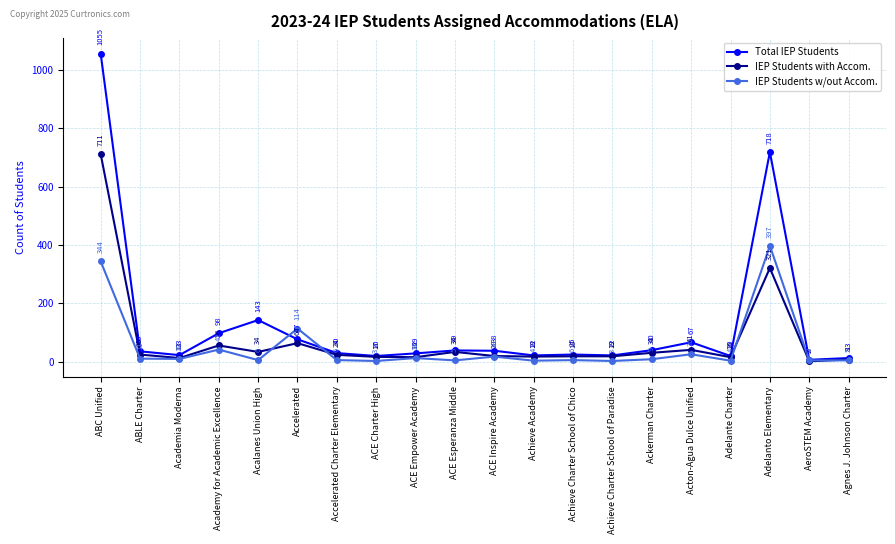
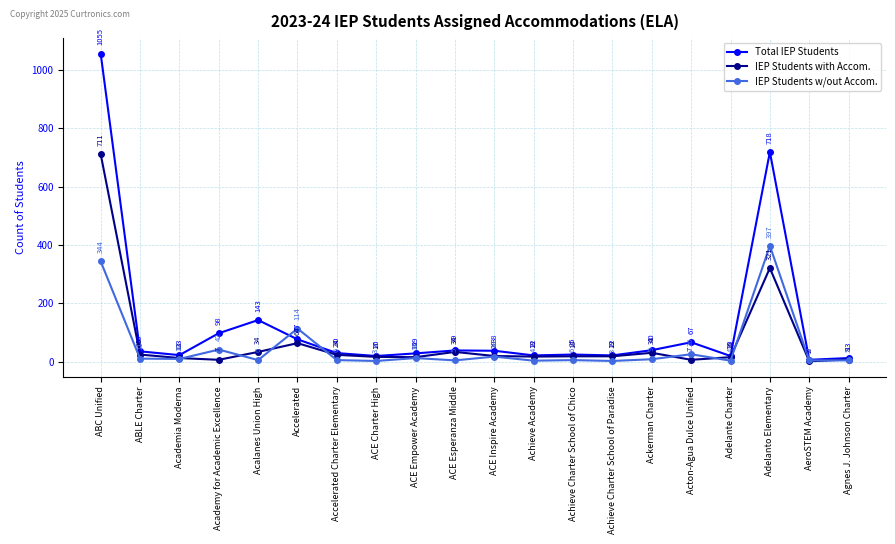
  {
    "Total IEP Students": {
      "ABC Unified": 1055,
      "Academy for Academic Excellence": 98,
      "Acalanes Union High": 143,
      "Acton-Agua Dulce Unified": 67,
      "Adelanto Elementary": 718
    },
    "IEP Students with Accom.": {
      "ABC Unified": 711,
-     "Academy for Academic Excellence": 56,
+     "Academy for Academic Excellence": 7,
      "Acalanes Union High": 34,
-     "Acton-Agua Dulce Unified": 41
+     "Acton-Agua Dulce Unified": 7
    },
    "IEP Students w/out Accom.": {
      "ABC Unified": 344,
      "Accelerated": 114,
      "ACE Charter High": 3,
      "Achieve Academy": 4,
      "Achieve Charter School of Chico": 6,
      "Achieve Charter School of Paradise": 3,
      "Adelanto Elementary": 397
    }
  }
